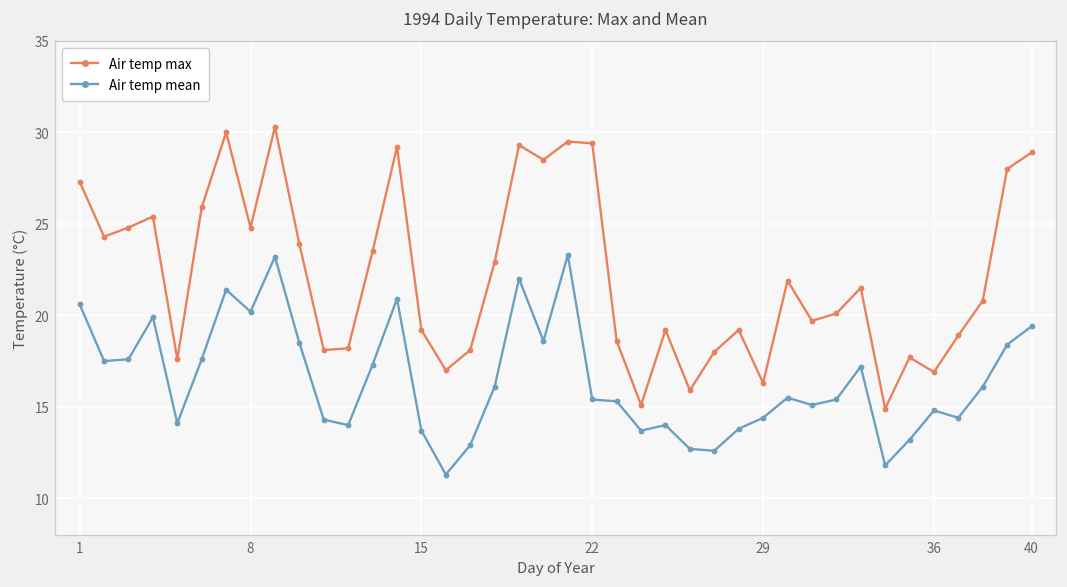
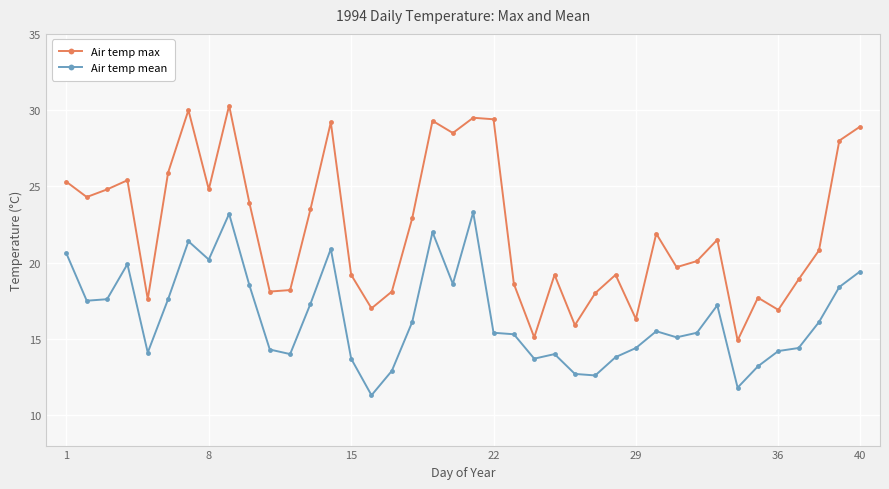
  {
    "Air temp max": {
-     "1": 27.3,
+     "1": 25.3,
      "8": 24.8,
      "15": 19.2,
      "22": 29.4,
      "29": 16.3,
      "36": 16.9,
      "40": 28.9
    },
    "Air temp mean": {
      "1": 20.6,
      "8": 20.2,
      "15": 13.7,
      "22": 15.4,
      "29": 14.4,
-     "36": 14.8,
+     "36": 14.2,
      "40": 19.4
    }
  }
